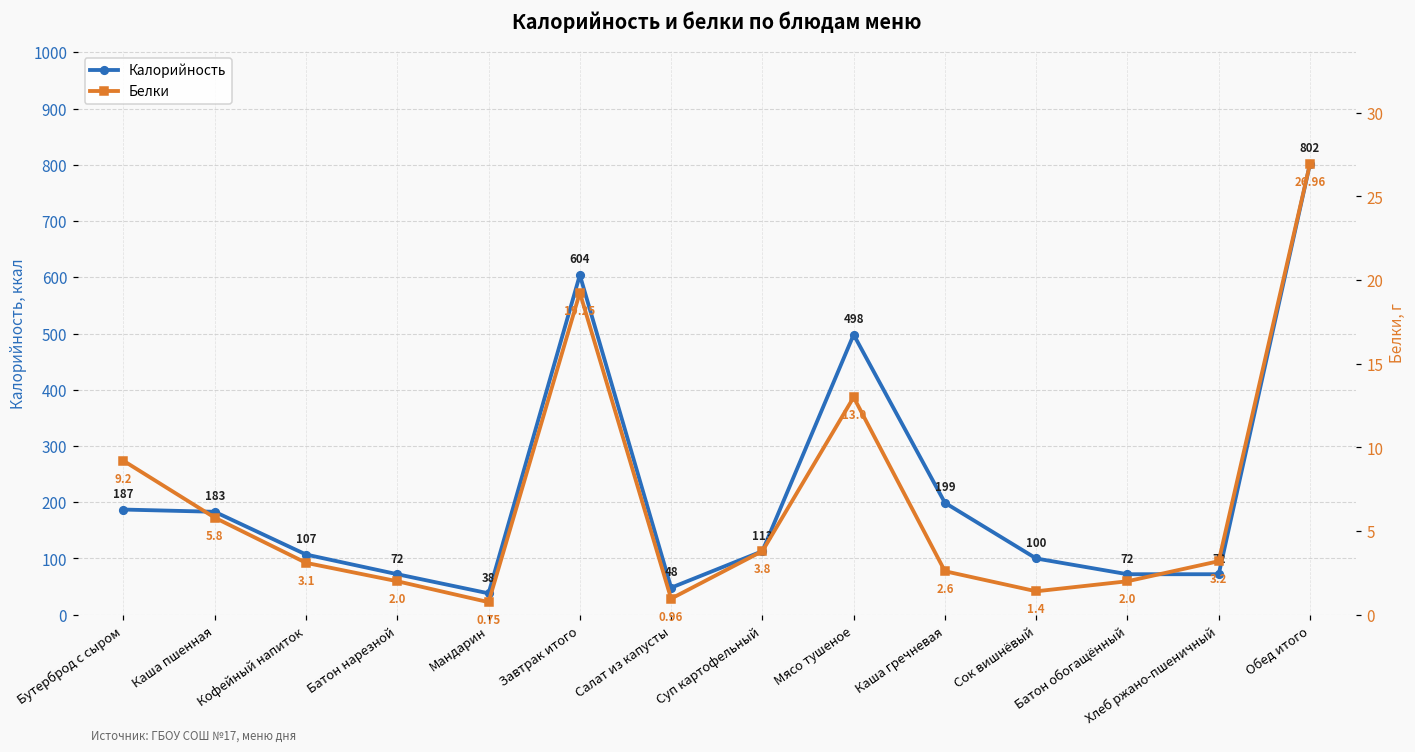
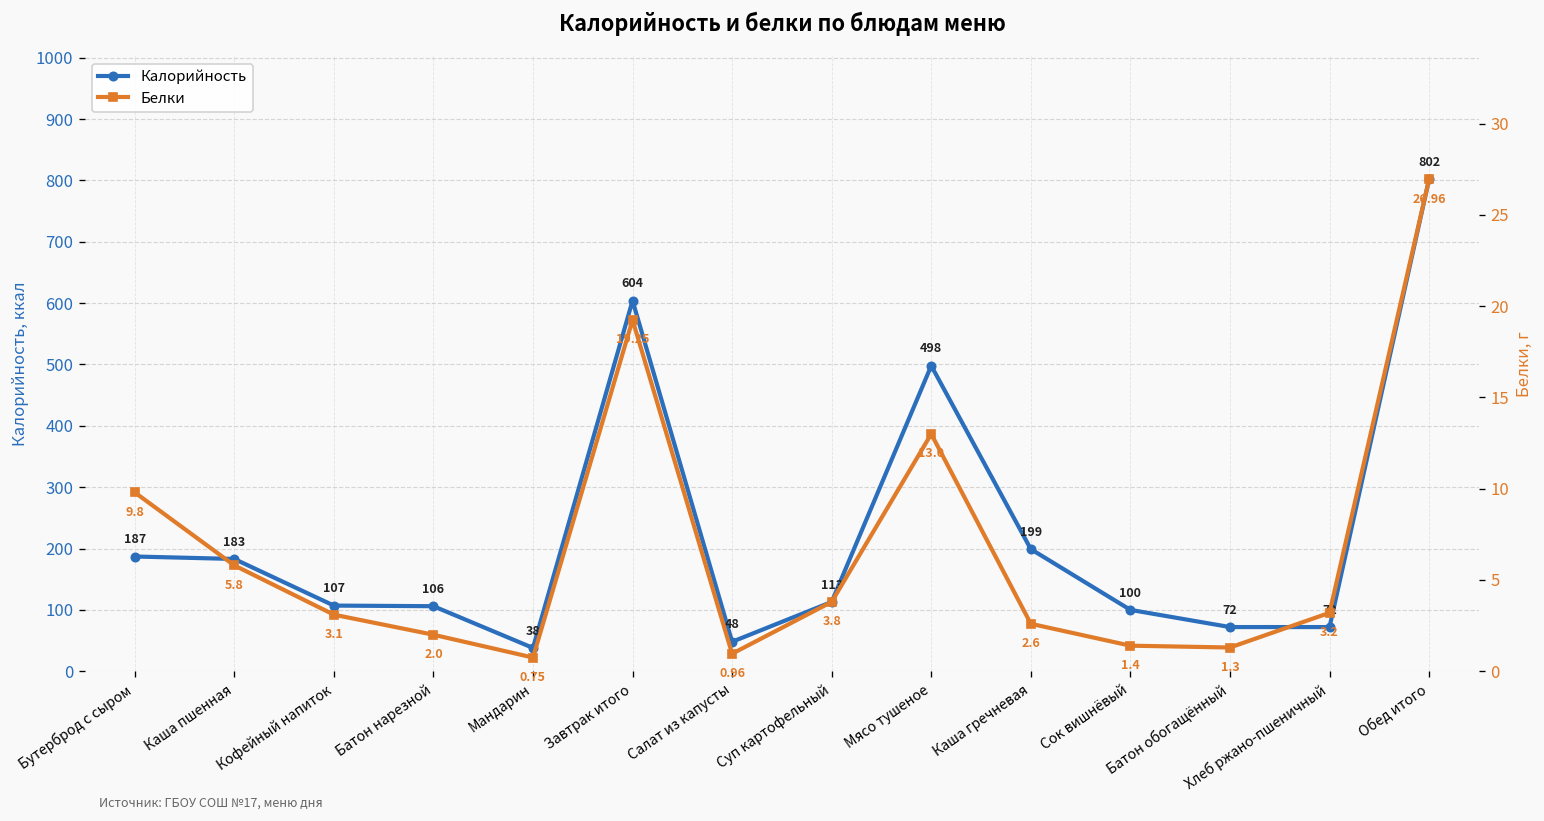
  {
    "Калорийность": {
      "Бутерброд с сыром": 187,
      "Каша пшенная": 183,
      "Кофейный напиток": 107,
-     "Батон нарезной": 72,
+     "Батон нарезной": 106,
      "Мандарин": 38,
      "Завтрак итого": 604,
      "Салат из капусты": 48,
      "Суп картофельный": 113,
      "Мясо тушеное": 498,
      "Каша гречневая": 199,
      "Сок вишнёвый": 100,
      "Батон обогащённый": 72,
      "Обед итого": 802
    },
    "Белки": {
-     "Бутерброд с сыром": 9.2,
+     "Бутерброд с сыром": 9.8,
      "Каша пшенная": 5.8,
      "Кофейный напиток": 3.1,
      "Батон нарезной": 2.0,
      "Мандарин": 0.75,
      "Завтрак итого": 19.25,
      "Салат из капусты": 0.96,
      "Суп картофельный": 3.8,
      "Мясо тушеное": 13.0,
      "Каша гречневая": 2.6,
      "Сок вишнёвый": 1.4,
-     "Батон обогащённый": 2.0,
+     "Батон обогащённый": 1.3,
      "Обед итого": 26.96
    }
  }
